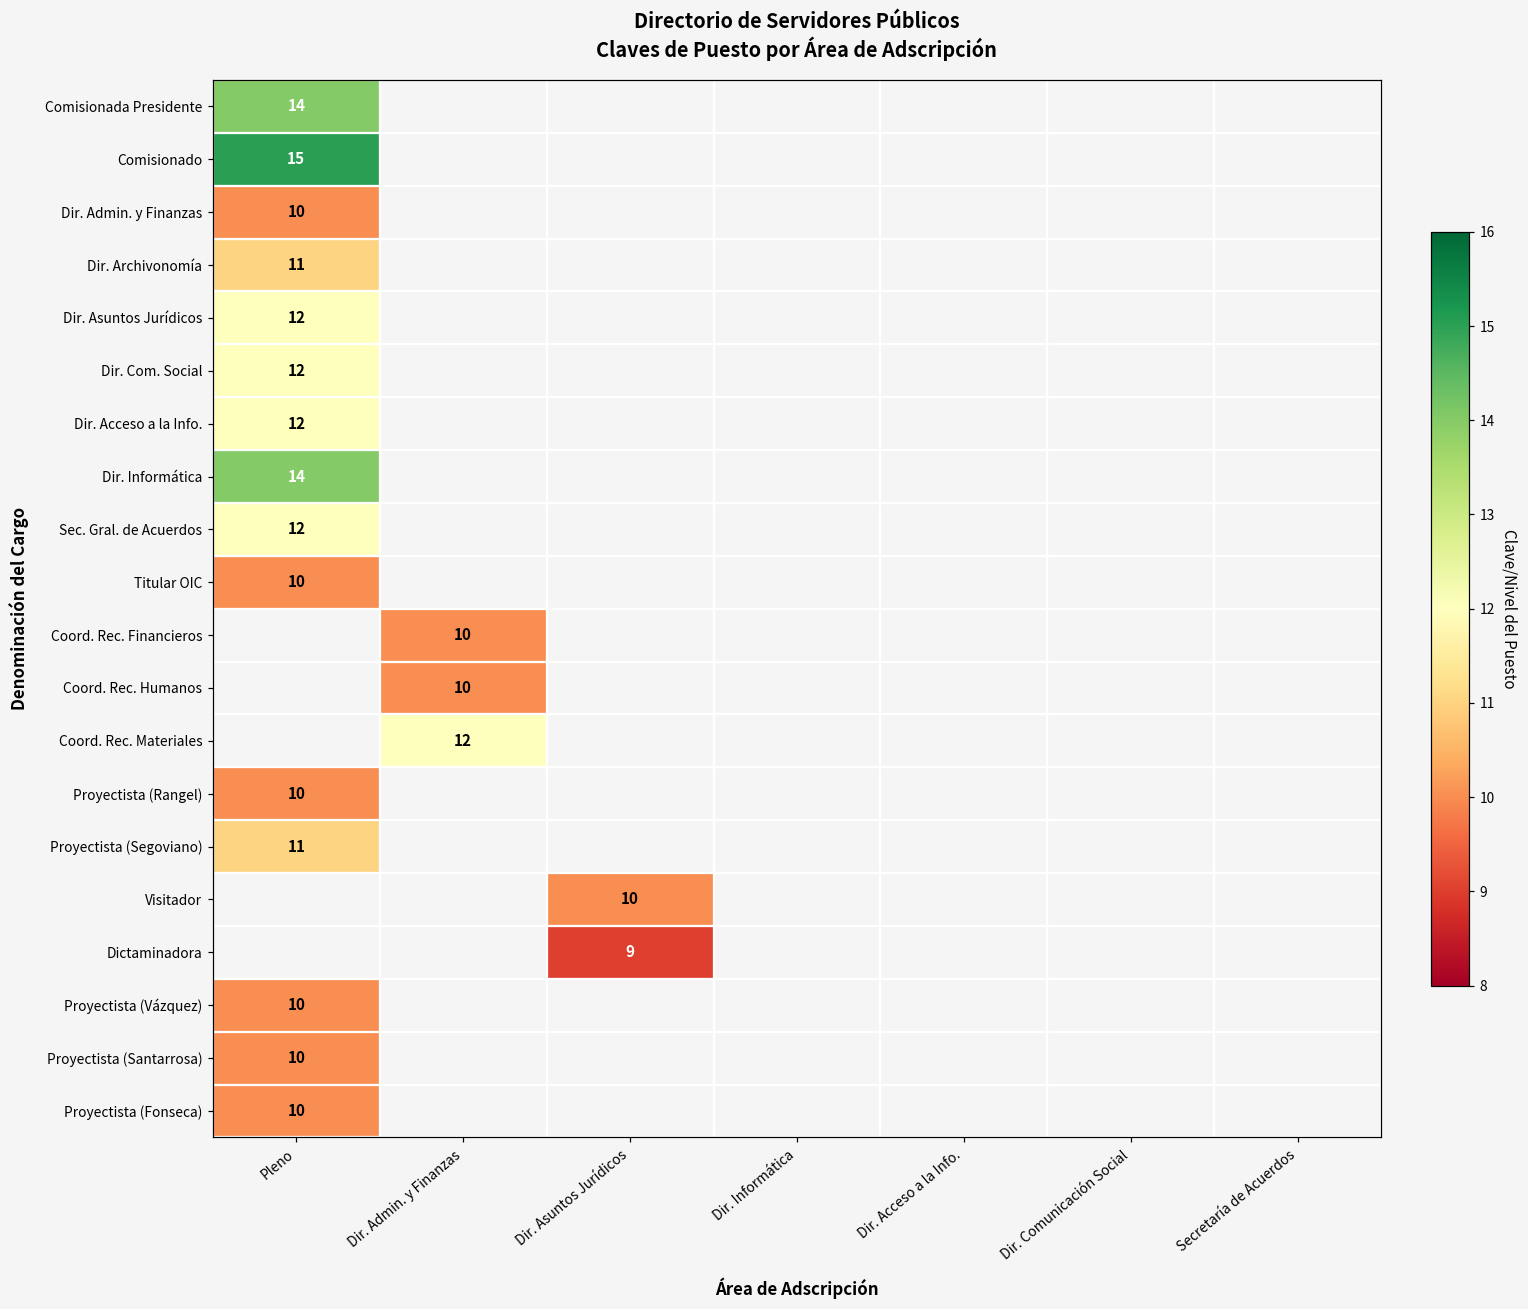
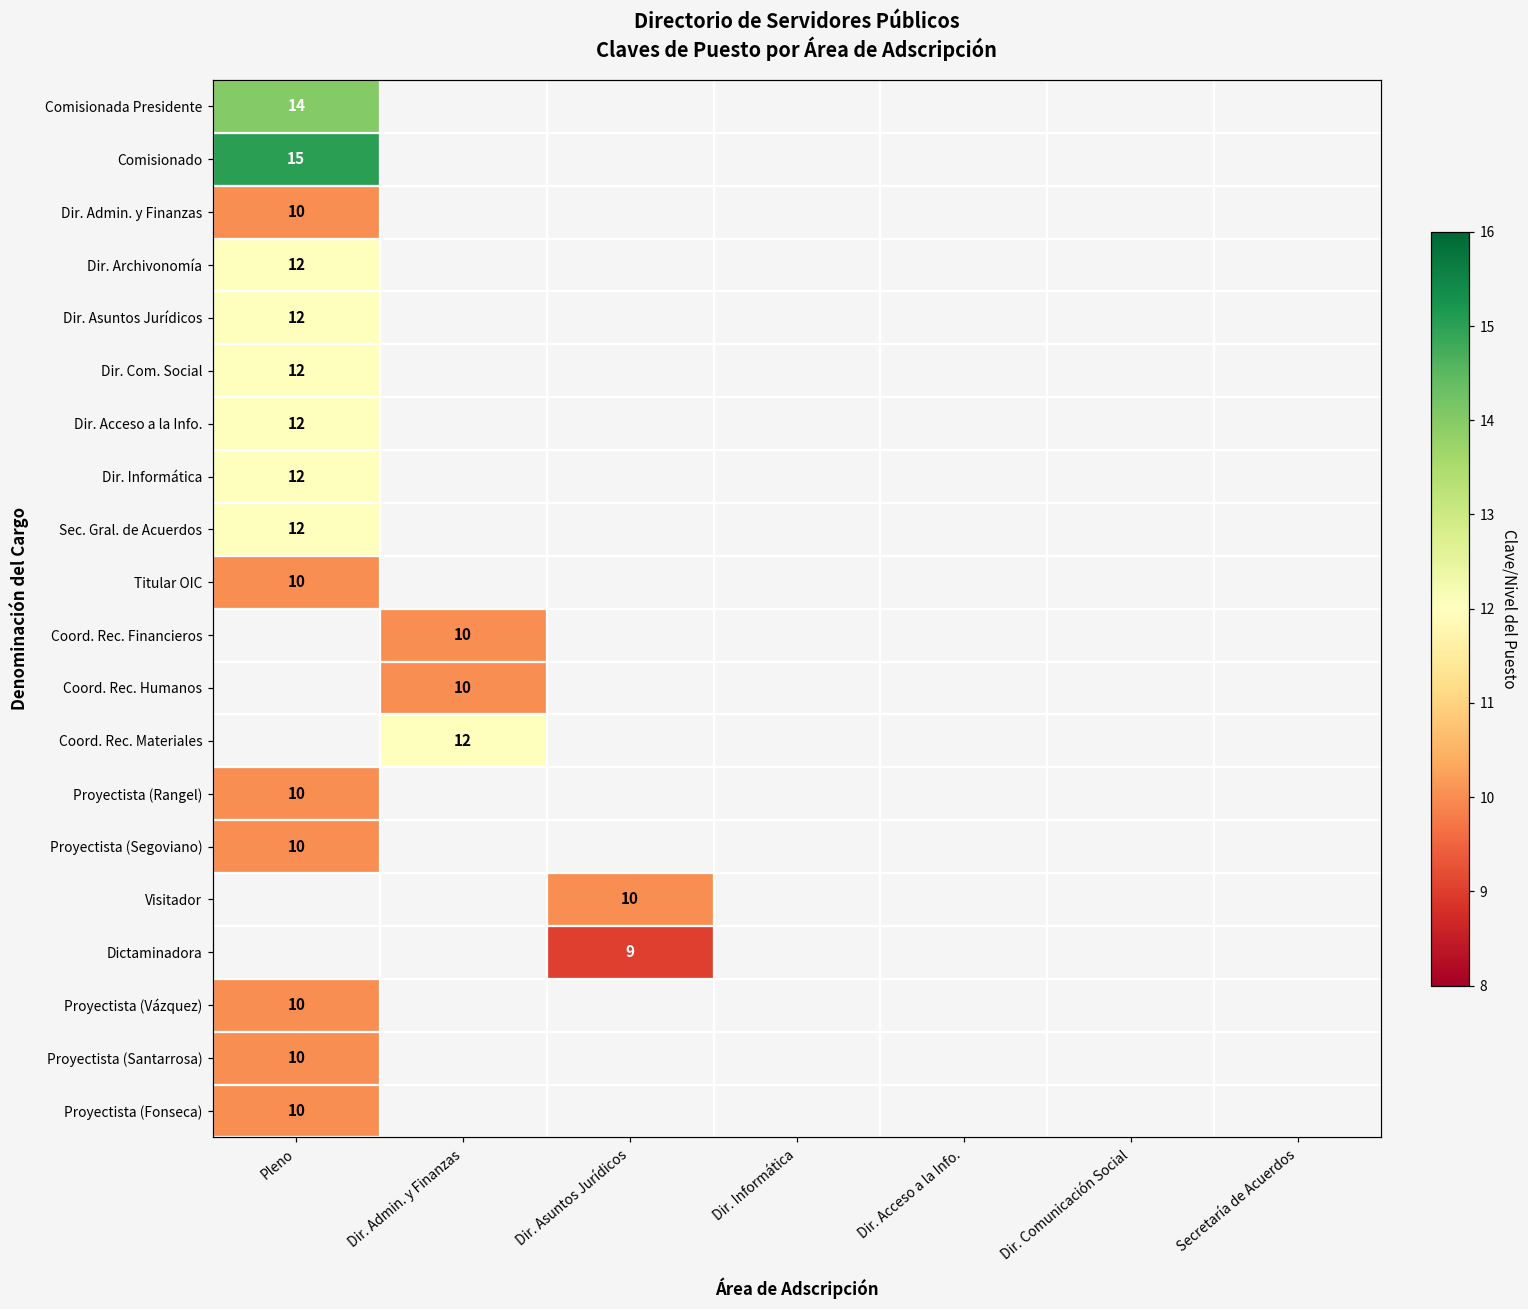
  {
    "Comisionada Presidente": {
      "Pleno": 14
    },
    "Comisionado": {
      "Pleno": 15
    },
    "Dir. Admin. y Finanzas": {
      "Pleno": 10
    },
    "Dir. Archivonomía": {
-     "Pleno": 11
+     "Pleno": 12
    },
    "Dir. Asuntos Jurídicos": {
      "Pleno": 12
    },
    "Dir. Com. Social": {
      "Pleno": 12
    },
    "Dir. Acceso a la Info.": {
      "Pleno": 12
    },
    "Dir. Informática": {
-     "Pleno": 14
+     "Pleno": 12
    },
    "Sec. Gral. de Acuerdos": {
      "Pleno": 12
    },
    "Titular OIC": {
      "Pleno": 10
    },
    "Coord. Rec. Financieros": {
      "Dir. Admin. y Finanzas": 10
    },
    "Coord. Rec. Humanos": {
      "Dir. Admin. y Finanzas": 10
    },
    "Coord. Rec. Materiales": {
      "Dir. Admin. y Finanzas": 12
    },
    "Proyectista (Rangel)": {
      "Pleno": 10
    },
    "Proyectista (Segoviano)": {
-     "Pleno": 11
+     "Pleno": 10
    },
    "Visitador": {
      "Dir. Asuntos Jurídicos": 10
    },
    "Dictaminadora": {
      "Dir. Asuntos Jurídicos": 9
    },
    "Proyectista (Vázquez)": {
      "Pleno": 10
    },
    "Proyectista (Santarrosa)": {
      "Pleno": 10
    },
    "Proyectista (Fonseca)": {
      "Pleno": 10
    }
  }
